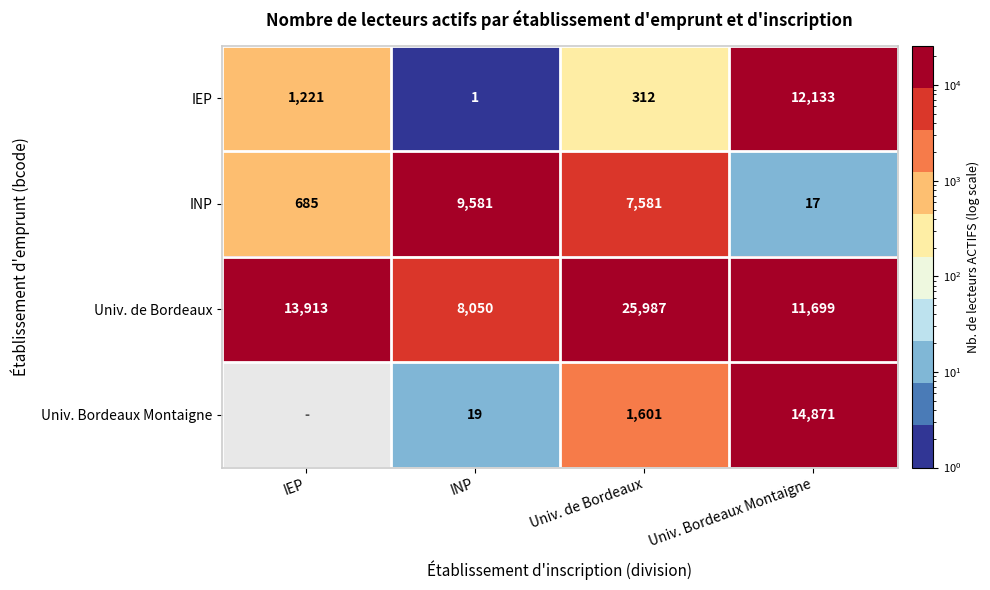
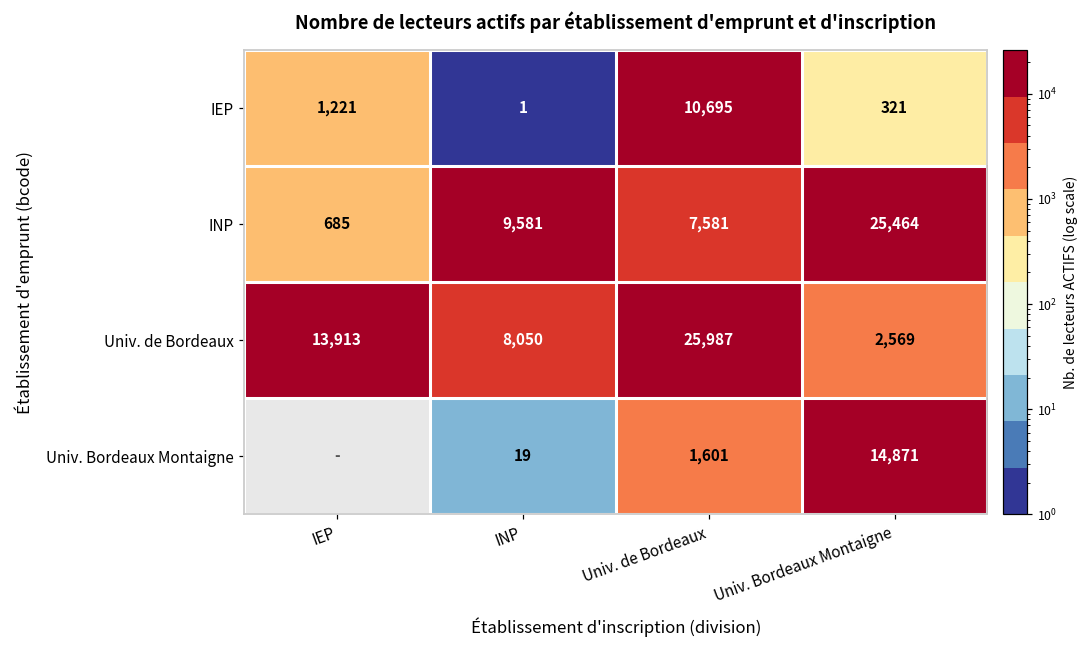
  {
    "IEP": {
      "IEP": "1,221",
      "INP": "1",
-     "Univ. de Bordeaux": "312",
-     "Univ. Bordeaux Montaigne": "12,133"
+     "Univ. de Bordeaux": "10,695",
+     "Univ. Bordeaux Montaigne": "321"
    },
    "INP": {
      "IEP": "685",
      "INP": "9,581",
      "Univ. de Bordeaux": "7,581",
-     "Univ. Bordeaux Montaigne": "17"
+     "Univ. Bordeaux Montaigne": "25,464"
    },
    "Univ. de Bordeaux": {
      "IEP": "13,913",
      "INP": "8,050",
      "Univ. de Bordeaux": "25,987",
-     "Univ. Bordeaux Montaigne": "11,699"
+     "Univ. Bordeaux Montaigne": "2,569"
    },
    "Univ. Bordeaux Montaigne": {
      "INP": "19",
      "Univ. de Bordeaux": "1,601",
      "Univ. Bordeaux Montaigne": "14,871"
    }
  }
